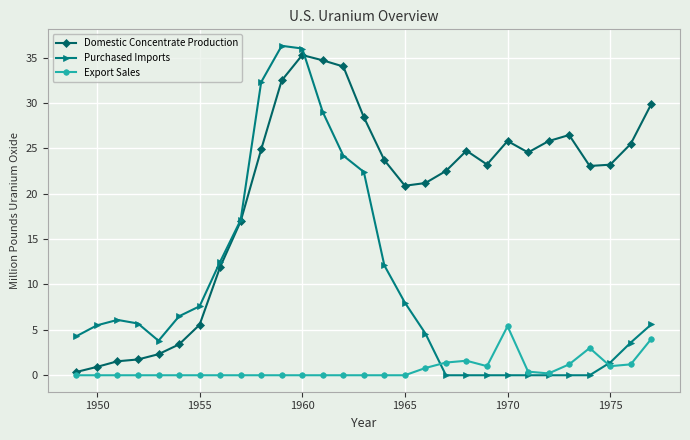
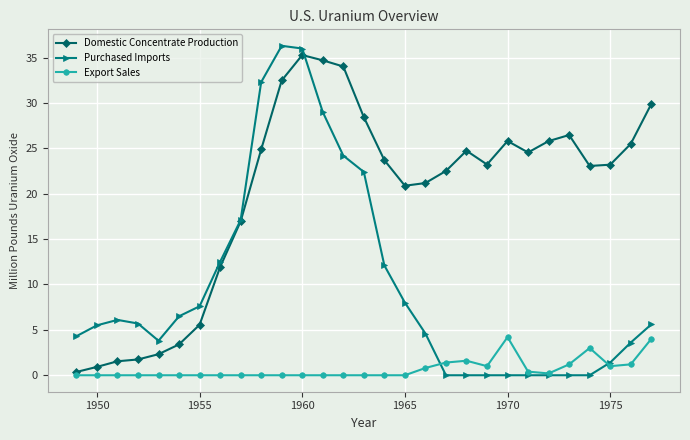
  {
    "Export Sales": {
      "1950": 0,
      "1955": 0,
      "1960": 0,
      "1965": 0,
-     "1970": 5,
+     "1970": 4,
      "1975": 1
    }
  }
